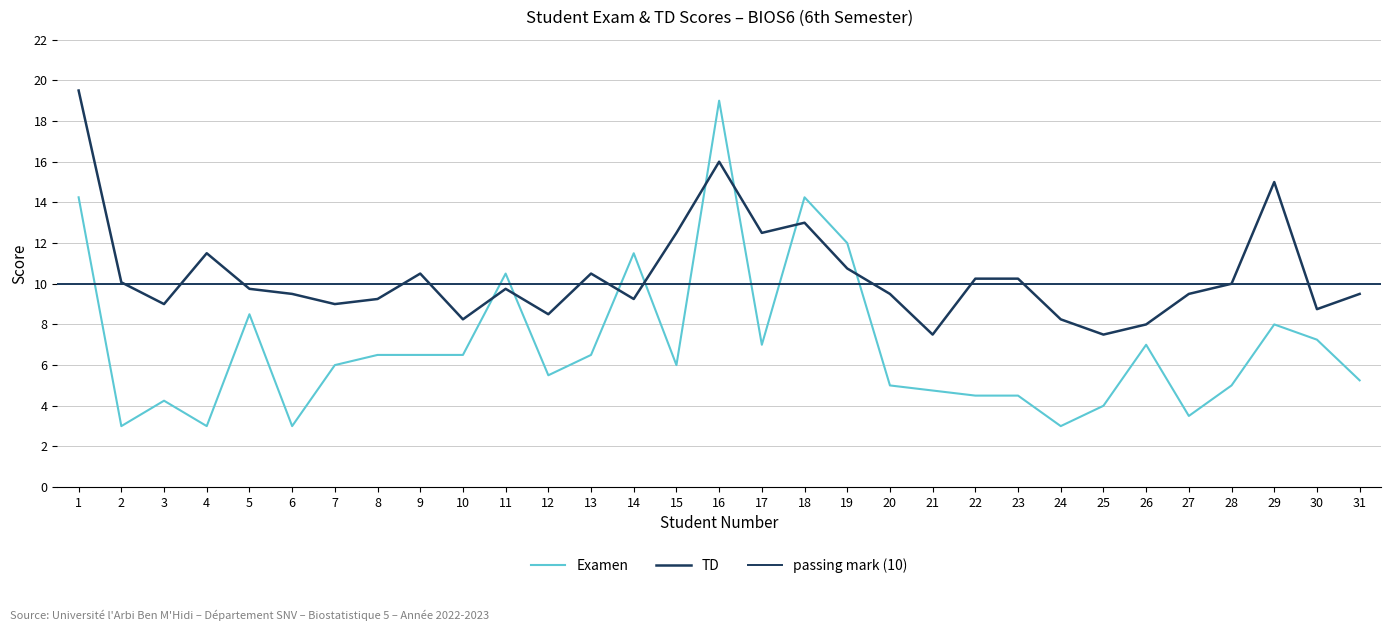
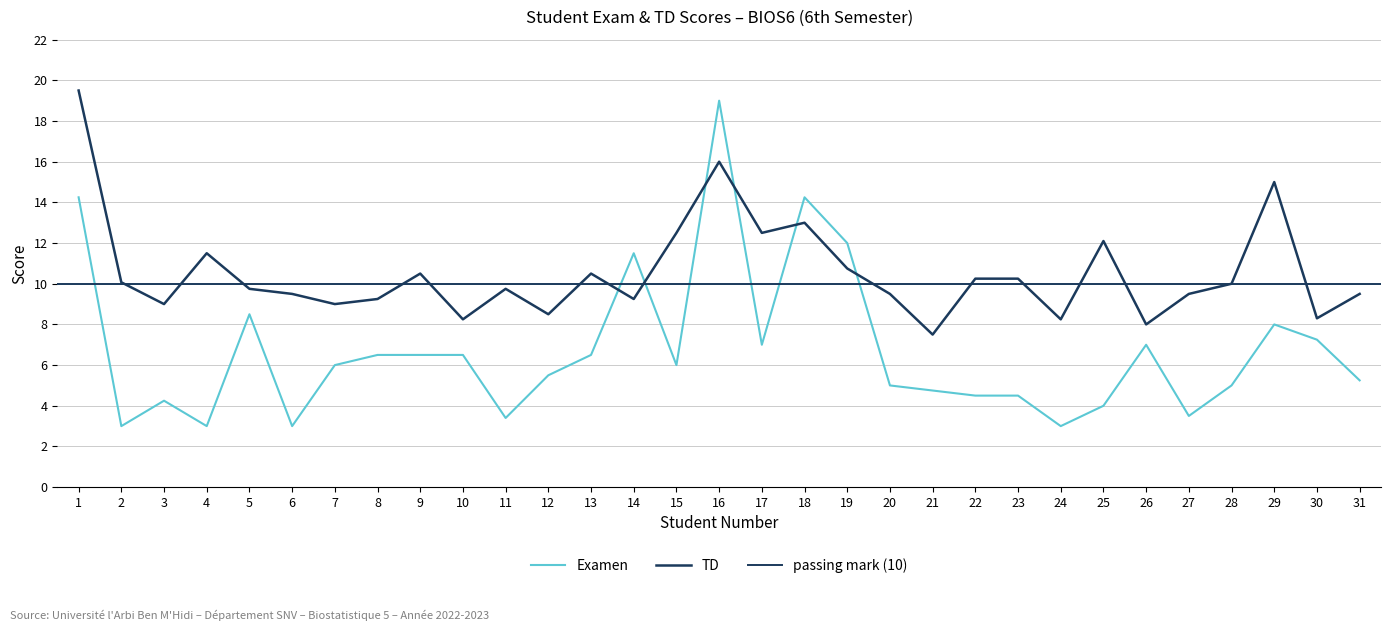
  {
    "Examen": {
      "1": 14.3,
      "2": 3.0,
      "3": 4.3,
      "4": 3.0,
      "5": 8.5,
      "6": 3.0,
      "7": 6.0,
      "8": 6.5,
      "9": 6.5,
      "10": 6.5,
-     "11": 10.5,
+     "11": 3.4,
      "12": 5.5,
      "13": 6.5,
      "14": 11.5,
      "15": 6.0,
      "16": 19.0,
      "17": 7.0,
      "18": 14.3,
      "19": 12.0,
      "20": 5.0,
      "21": 4.8,
      "22": 4.5,
      "23": 4.5,
      "24": 3.0,
      "25": 4.0,
      "26": 7.0,
      "27": 3.5,
      "28": 5.0,
      "29": 8.0,
      "30": 7.3,
      "31": 5.3
    },
    "TD": {
      "1": 19.5,
      "2": 10.1,
      "3": 9.0,
      "4": 11.5,
      "5": 9.8,
      "6": 9.5,
      "7": 9.0,
      "8": 9.3,
      "9": 10.5,
      "10": 8.3,
      "11": 9.8,
      "12": 8.5,
      "13": 10.5,
      "14": 9.3,
      "15": 12.5,
      "16": 16.0,
      "17": 12.5,
      "18": 13.0,
      "19": 10.8,
      "20": 9.5,
      "21": 7.5,
      "22": 10.3,
      "23": 10.3,
      "24": 8.3,
-     "25": 7.5,
+     "25": 12.1,
      "26": 8.0,
      "27": 9.5,
      "28": 10.0,
      "29": 15.0,
-     "30": 8.8,
+     "30": 8.3,
      "31": 9.5
    }
  }
